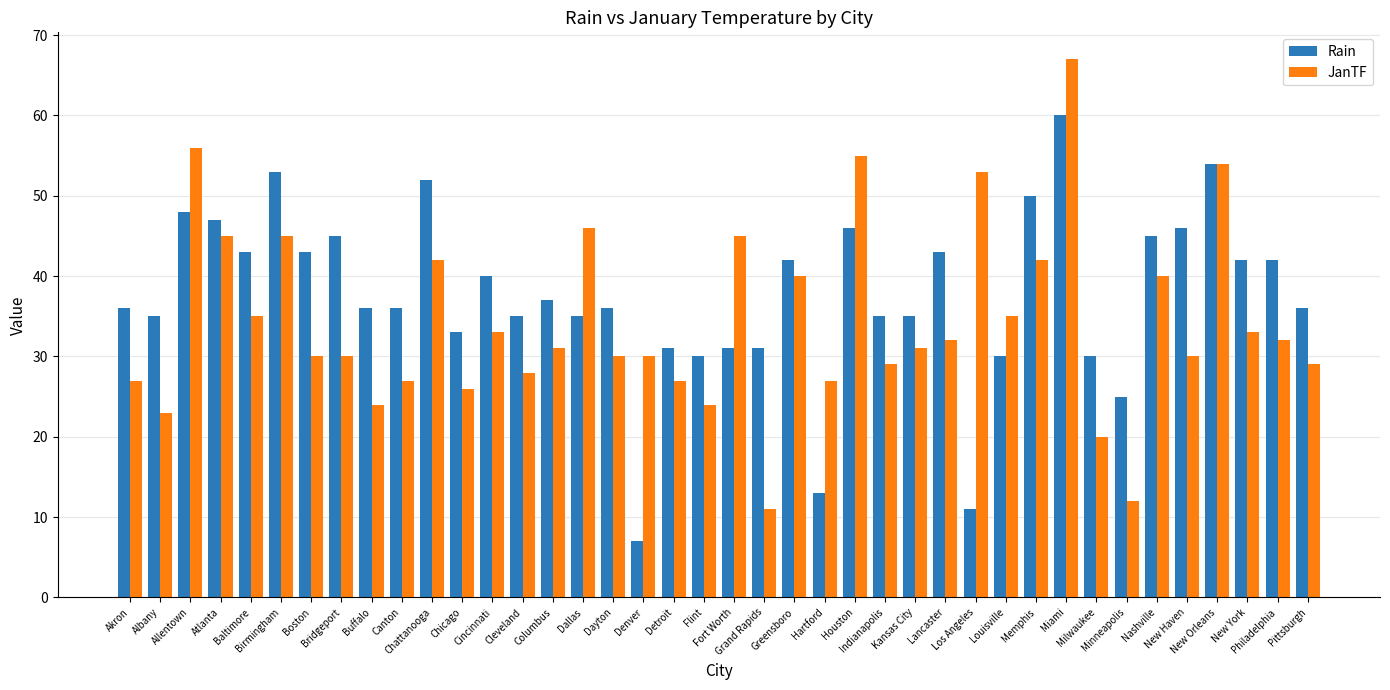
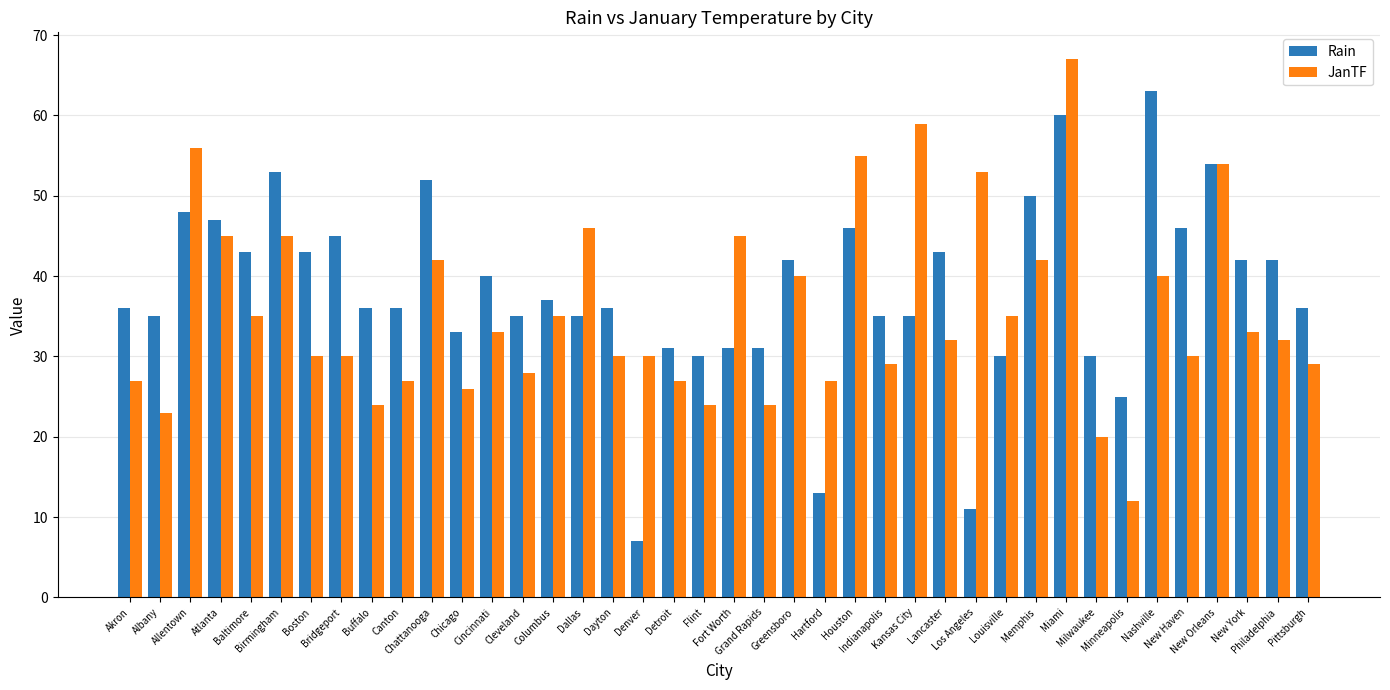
  {
    "Rain": {
      "Akron": 36,
      "Albany": 35,
      "Allentown": 48,
      "Atlanta": 47,
      "Baltimore": 43,
      "Birmingham": 53,
      "Boston": 43,
      "Bridgeport": 45,
      "Buffalo": 36,
      "Canton": 36,
      "Chattanooga": 52,
      "Chicago": 33,
      "Cincinnati": 40,
      "Cleveland": 35,
      "Columbus": 37,
      "Dallas": 35,
      "Dayton": 36,
      "Denver": 7,
      "Detroit": 31,
      "Flint": 30,
      "Fort Worth": 31,
      "Grand Rapids": 31,
      "Greensboro": 42,
      "Hartford": 13,
      "Houston": 46,
      "Indianapolis": 35,
      "Kansas City": 35,
      "Lancaster": 43,
      "Los Angeles": 11,
      "Louisville": 30,
      "Memphis": 50,
      "Miami": 60,
      "Milwaukee": 30,
      "Minneapolis": 25,
-     "Nashville": 45,
+     "Nashville": 63,
      "New Haven": 46,
      "New Orleans": 54,
      "New York": 42,
      "Philadelphia": 42,
      "Pittsburgh": 36
    },
    "JanTF": {
      "Akron": 27,
      "Albany": 23,
      "Allentown": 56,
      "Atlanta": 45,
      "Baltimore": 35,
      "Birmingham": 45,
      "Boston": 30,
      "Bridgeport": 30,
      "Buffalo": 24,
      "Canton": 27,
      "Chattanooga": 42,
      "Chicago": 26,
      "Cincinnati": 33,
      "Cleveland": 28,
-     "Columbus": 31,
+     "Columbus": 35,
      "Dallas": 46,
      "Dayton": 30,
      "Denver": 30,
      "Detroit": 27,
      "Flint": 24,
      "Fort Worth": 45,
-     "Grand Rapids": 11,
+     "Grand Rapids": 24,
      "Greensboro": 40,
      "Hartford": 27,
      "Houston": 55,
      "Indianapolis": 29,
-     "Kansas City": 31,
+     "Kansas City": 59,
      "Lancaster": 32,
      "Los Angeles": 53,
      "Louisville": 35,
      "Memphis": 42,
      "Miami": 67,
      "Milwaukee": 20,
      "Minneapolis": 12,
      "Nashville": 40,
      "New Haven": 30,
      "New Orleans": 54,
      "New York": 33,
      "Philadelphia": 32,
      "Pittsburgh": 29
    }
  }
